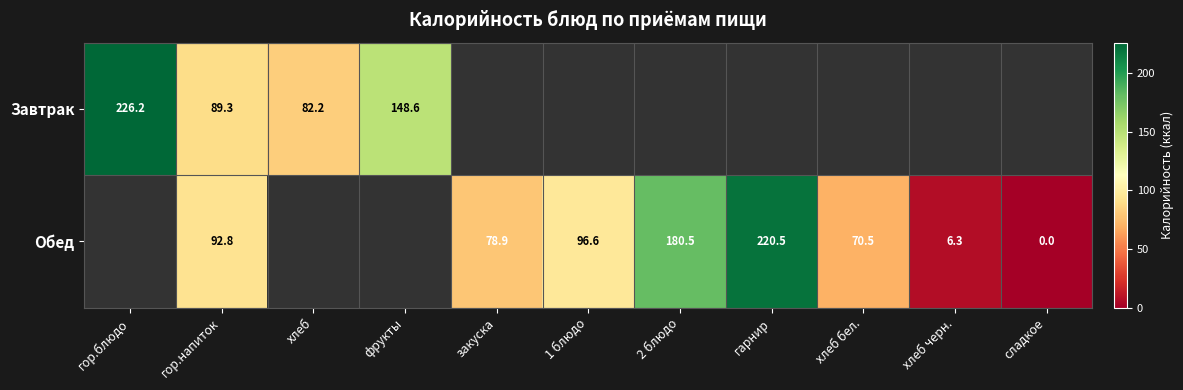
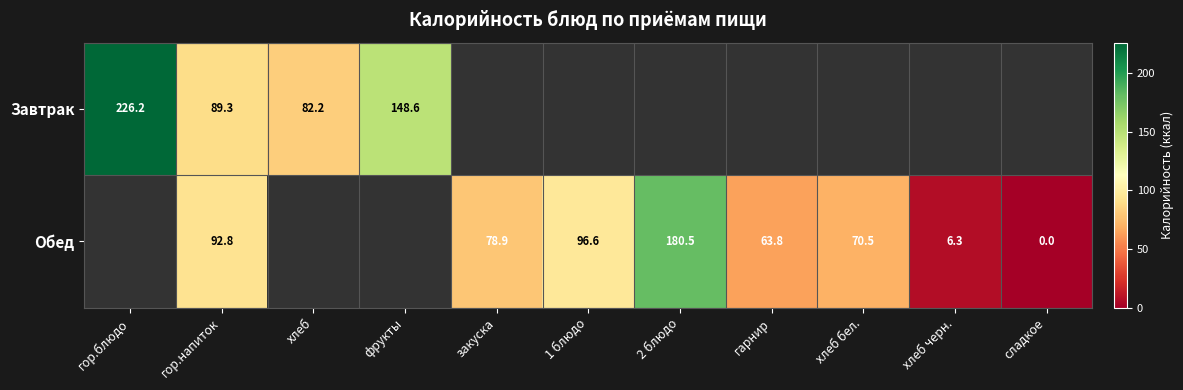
  {
    "Завтрак": {
      "гор.блюдо": 226.2,
      "гор.напиток": 89.3,
      "хлеб": 82.2,
      "фрукты": 148.6
    },
    "Обед": {
      "гор.напиток": 92.8,
      "закуска": 78.9,
      "1 блюдо": 96.6,
      "2 блюдо": 180.5,
-     "гарнир": 220.5,
+     "гарнир": 63.8,
      "хлеб бел.": 70.5,
      "хлеб черн.": 6.3,
      "сладкое": 0.0
    }
  }
